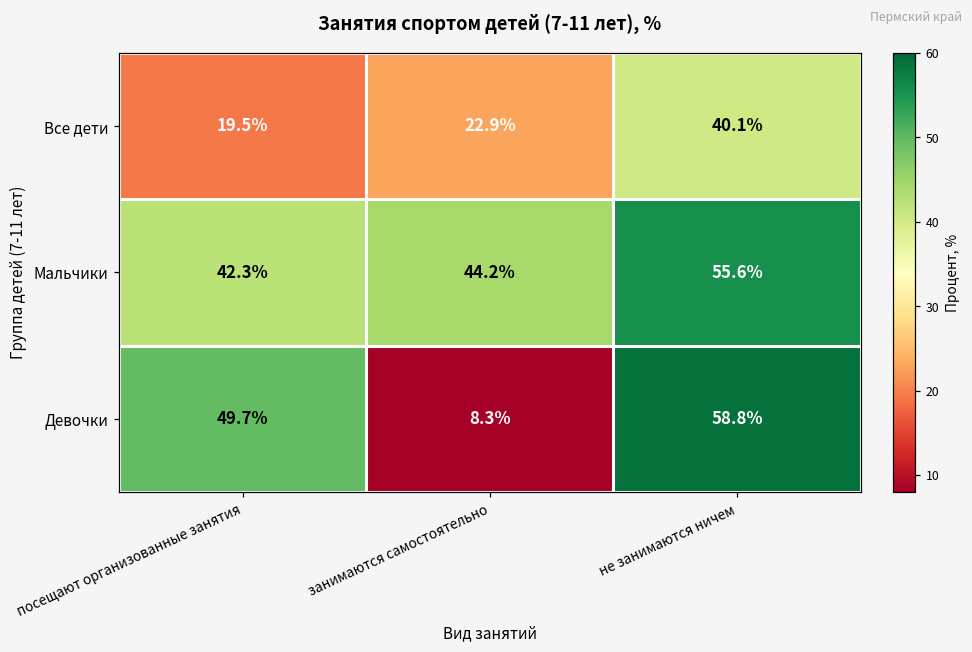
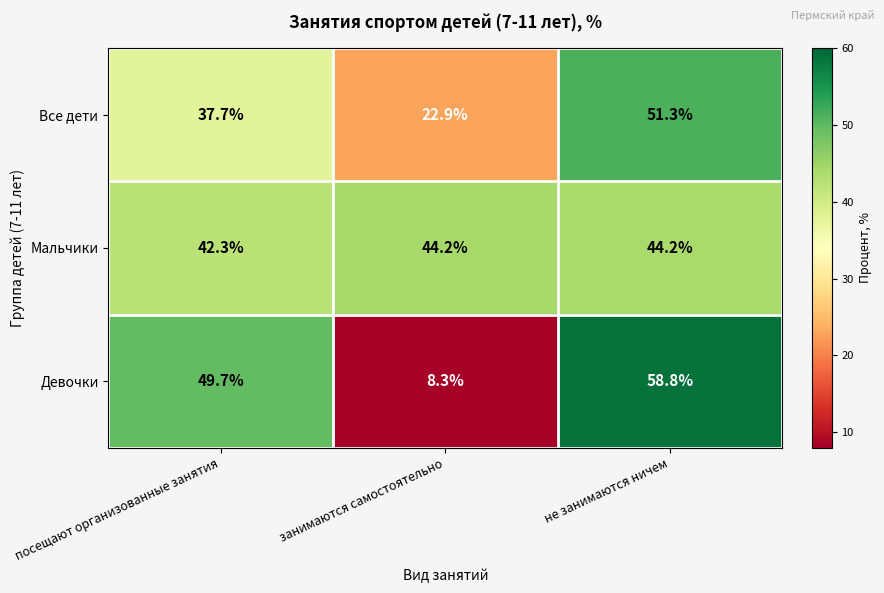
  {
    "Все дети": {
-     "посещают организованные занятия": "19.5%",
+     "посещают организованные занятия": "37.7%",
      "занимаются самостоятельно": "22.9%",
-     "не занимаются ничем": "40.1%"
+     "не занимаются ничем": "51.3%"
    },
    "Мальчики": {
      "посещают организованные занятия": "42.3%",
      "занимаются самостоятельно": "44.2%",
-     "не занимаются ничем": "55.6%"
+     "не занимаются ничем": "44.2%"
    },
    "Девочки": {
      "посещают организованные занятия": "49.7%",
      "занимаются самостоятельно": "8.3%",
      "не занимаются ничем": "58.8%"
    }
  }
